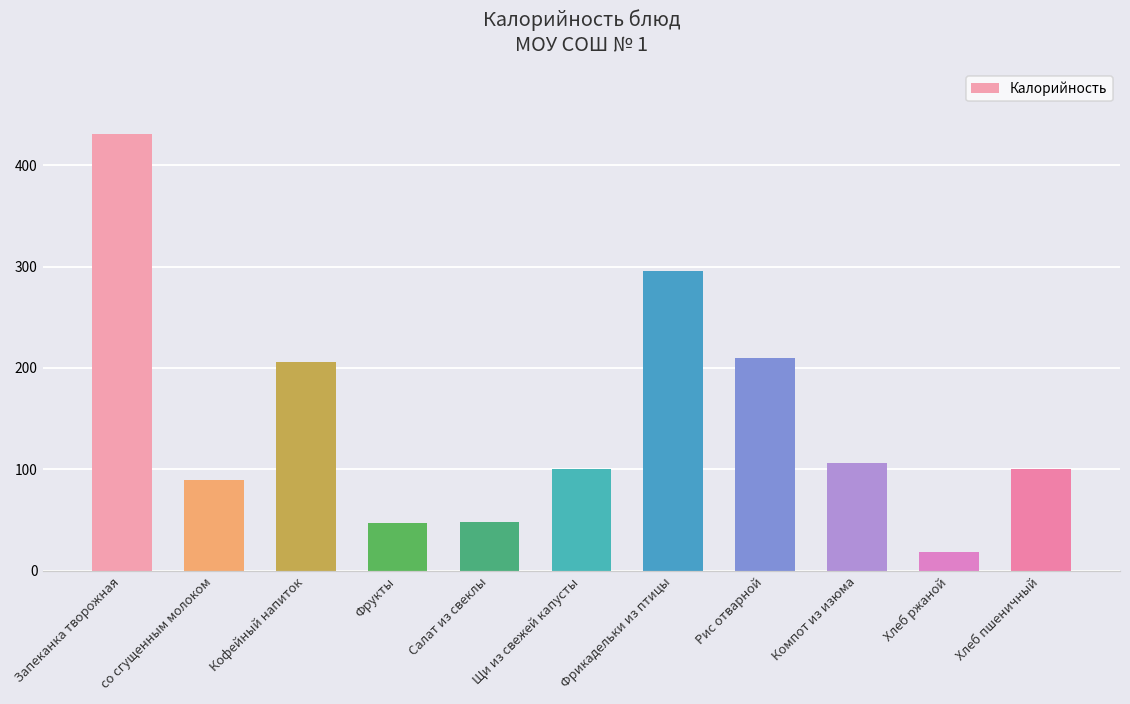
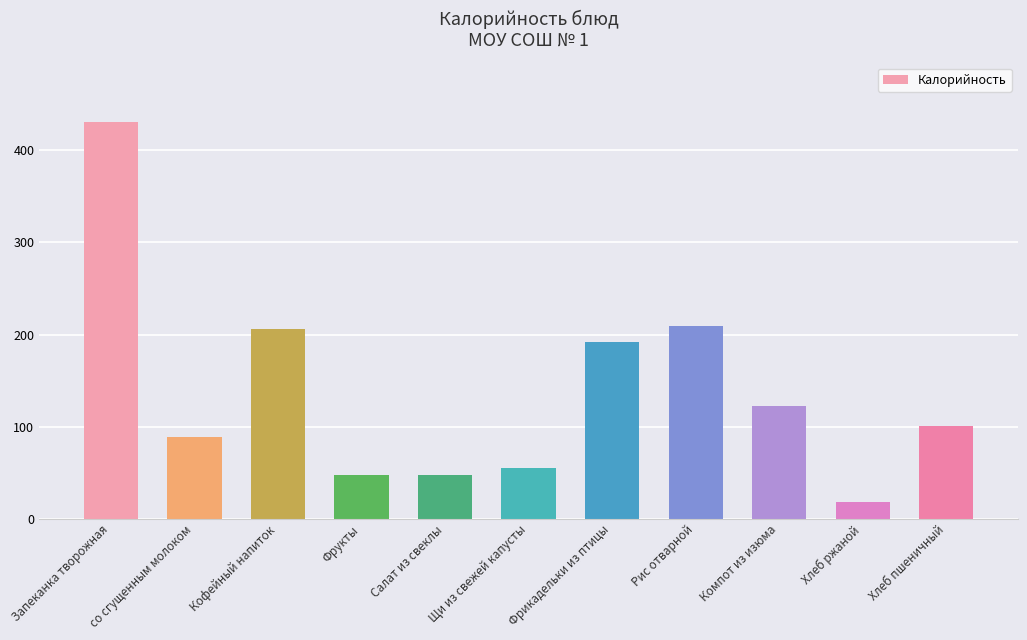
  {
    "Запеканка творожная": 430,
    "со сгущенным молоком": 90,
    "Кофейный напиток": 210,
    "Фрукты": 50,
    "Салат из свеклы": 50,
-   "Щи из свежей капусты": 100,
-   "Фрикадельки из птицы": 300,
+   "Щи из свежей капусты": 60,
+   "Фрикадельки из птицы": 190,
    "Рис отварной": 210,
-   "Компот из изюма": 110,
+   "Компот из изюма": 120,
    "Хлеб ржаной": 20,
    "Хлеб пшеничный": 100
  }
